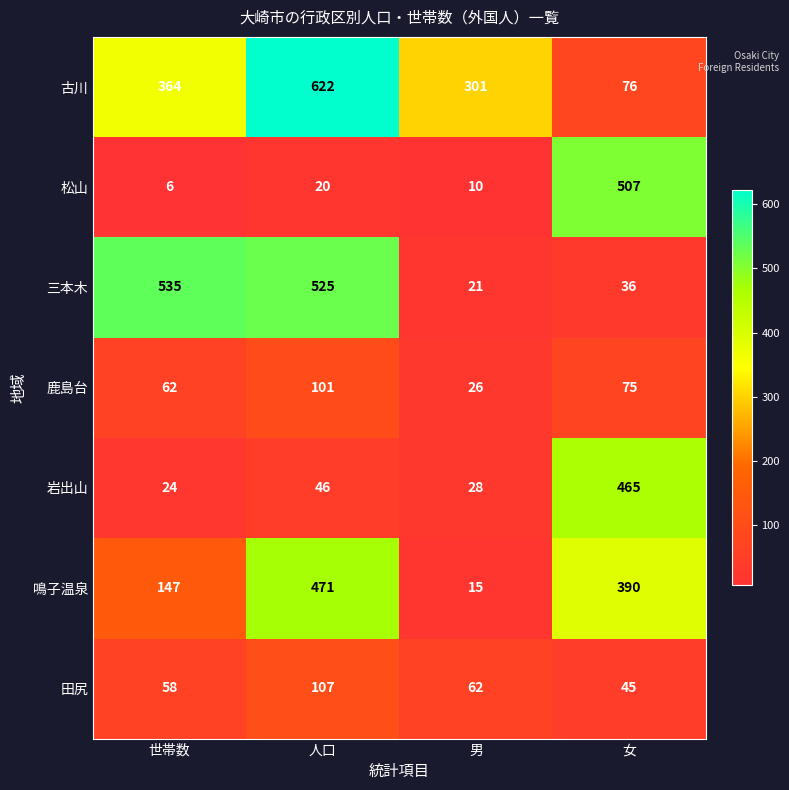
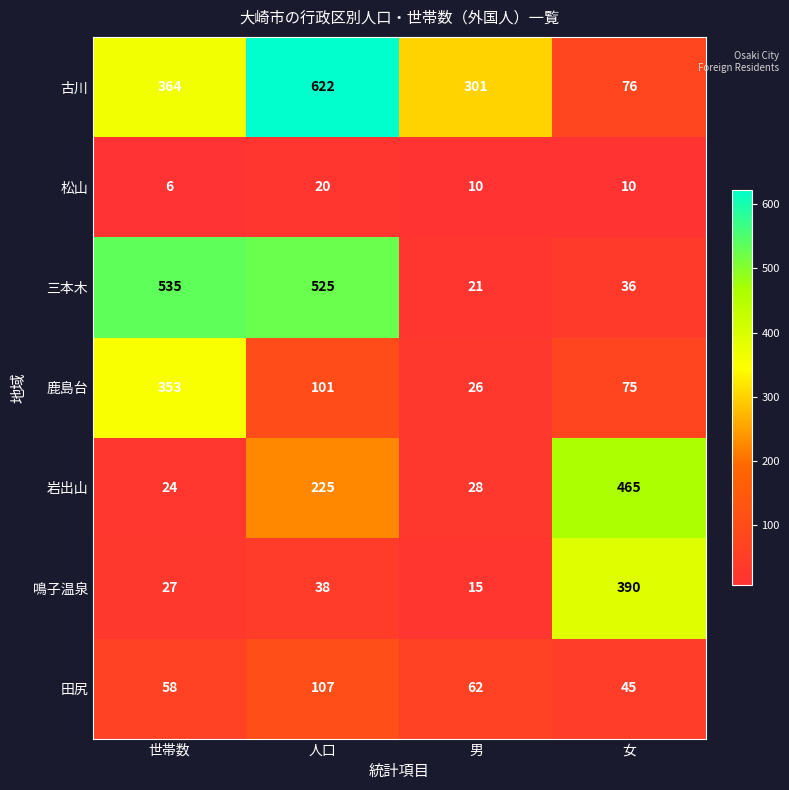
  {
    "古川": {
      "世帯数": 364,
      "人口": 622,
      "男": 301,
      "女": 76
    },
    "松山": {
      "世帯数": 6,
      "人口": 20,
      "男": 10,
-     "女": 507
+     "女": 10
    },
    "三本木": {
      "世帯数": 535,
      "人口": 525,
      "男": 21,
      "女": 36
    },
    "鹿島台": {
-     "世帯数": 62,
+     "世帯数": 353,
      "人口": 101,
      "男": 26,
      "女": 75
    },
    "岩出山": {
      "世帯数": 24,
-     "人口": 46,
+     "人口": 225,
      "男": 28,
      "女": 465
    },
    "鳴子温泉": {
-     "世帯数": 147,
-     "人口": 471,
+     "世帯数": 27,
+     "人口": 38,
      "男": 15,
      "女": 390
    },
    "田尻": {
      "世帯数": 58,
      "人口": 107,
      "男": 62,
      "女": 45
    }
  }
